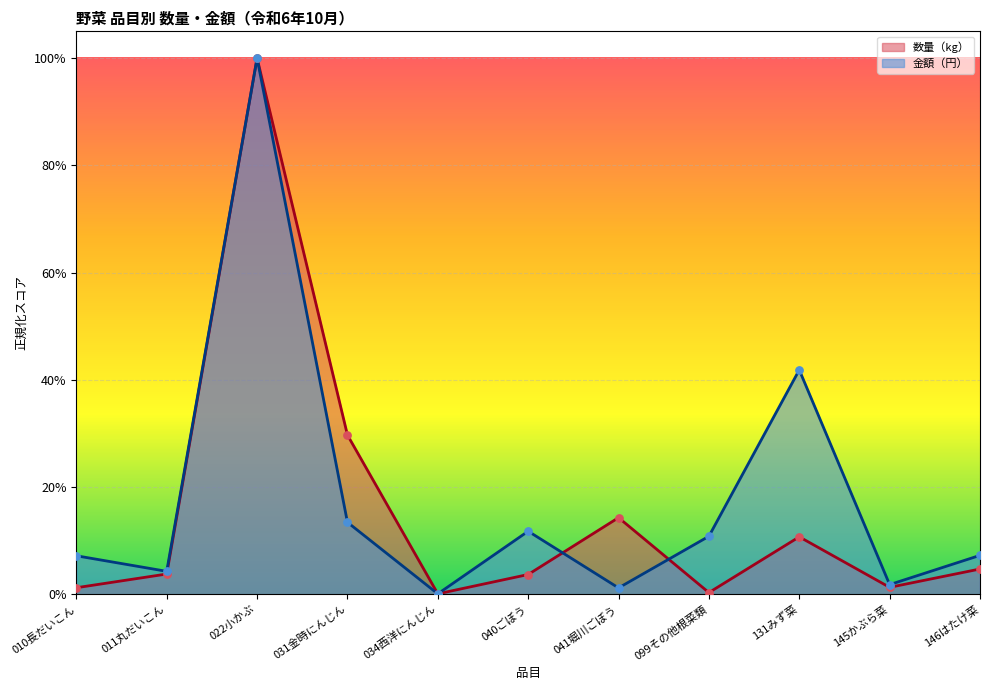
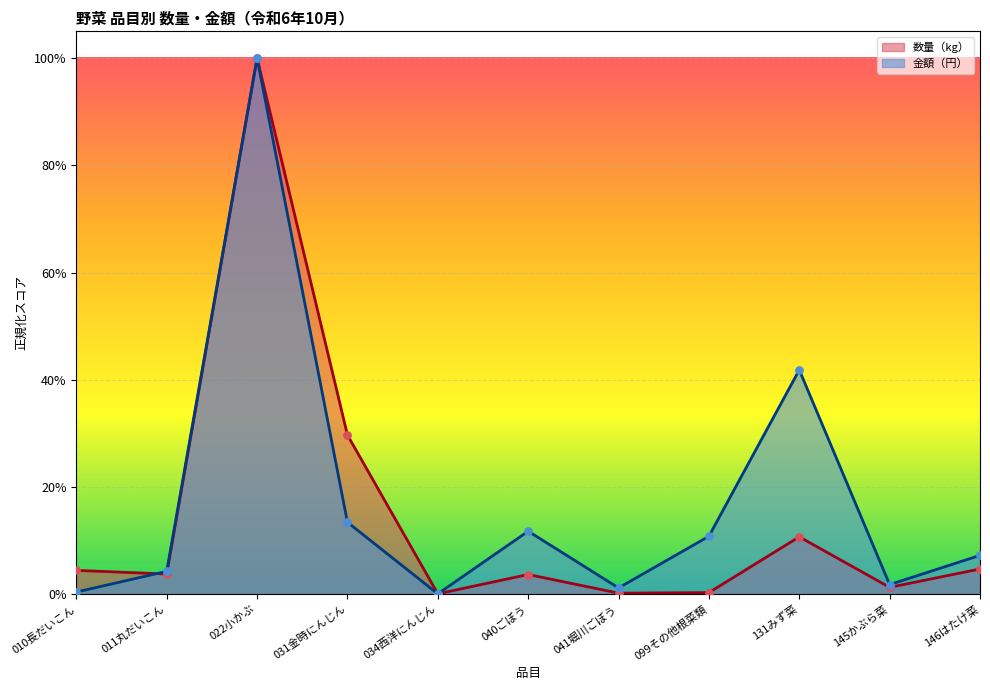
  {
    "数量（kg）": {
-     "010長だいこん": "1%",
+     "010長だいこん": "4%",
      "011丸だいこん": "4%",
      "031金時にんじん": "30%",
      "040ごぼう": "4%",
-     "041堀川ごぼう": "14%",
+     "041堀川ごぼう": "0%",
      "099その他根菜類": "0%",
      "131みず菜": "11%",
      "145かぶら菜": "1%",
      "146はたけ菜": "5%"
    },
    "金額（円）": {
-     "010長だいこん": "7%",
+     "010長だいこん": "0%",
      "011丸だいこん": "4%",
      "031金時にんじん": "13%",
      "040ごぼう": "12%",
      "041堀川ごぼう": "1%",
      "099その他根菜類": "11%",
      "131みず菜": "42%",
      "145かぶら菜": "2%",
      "146はたけ菜": "7%"
    }
  }
